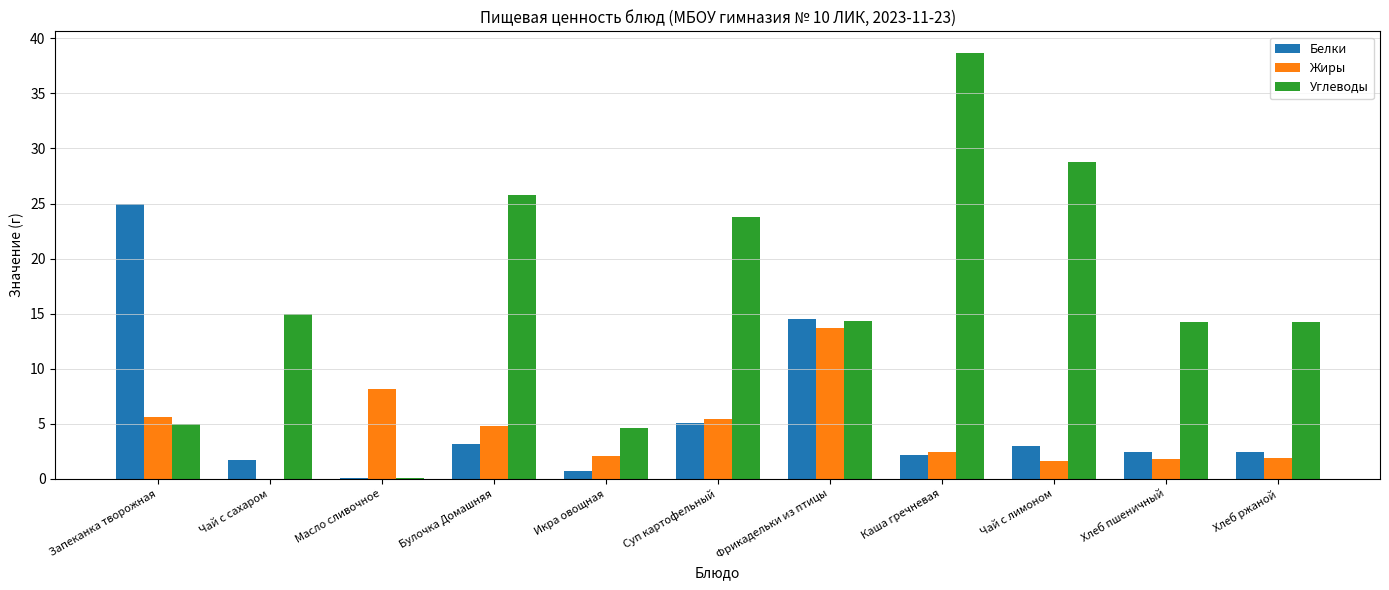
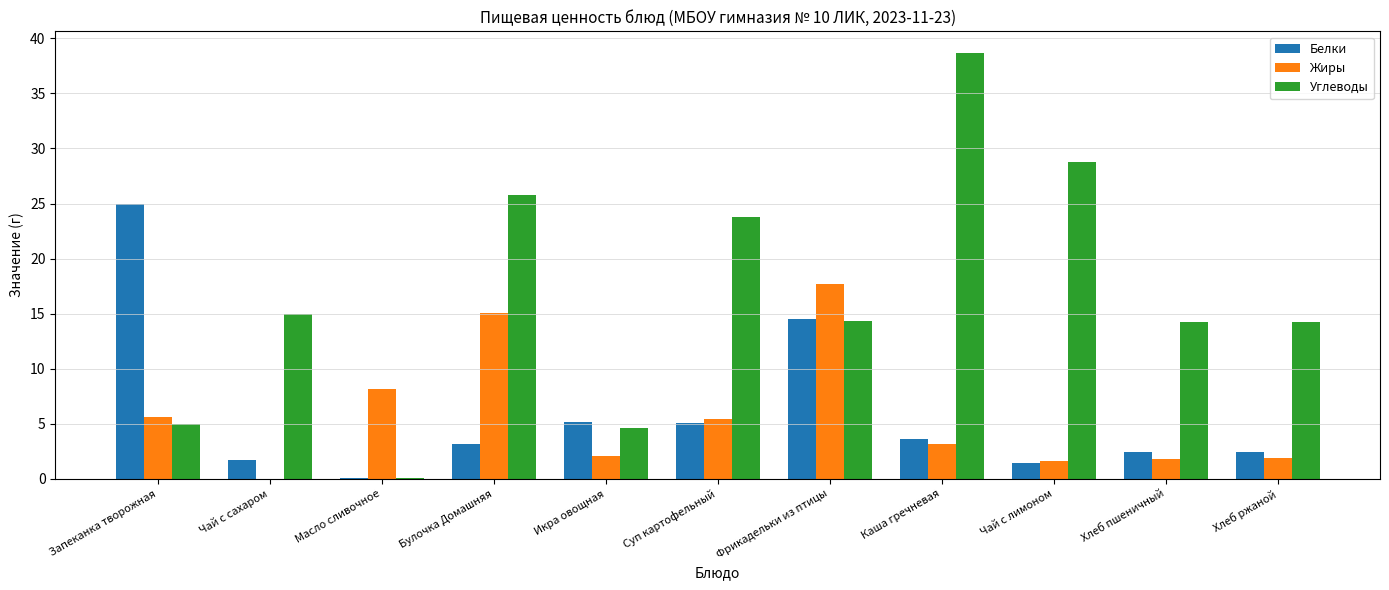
  {
    "Белки": {
      "Запеканка творожная": 25.0,
      "Чай с сахаром": 1.7,
      "Булочка Домашняя": 3.2,
-     "Икра овощная": 0.7,
+     "Икра овощная": 5.1,
      "Суп картофельный": 5.1,
      "Фрикадельки из птицы": 14.5,
-     "Каша гречневая": 2.2,
-     "Чай с лимоном": 3.0,
+     "Каша гречневая": 3.6,
+     "Чай с лимоном": 1.4,
      "Хлеб пшеничный": 2.4,
      "Хлеб ржаной": 2.4
    },
    "Жиры": {
      "Запеканка творожная": 5.6,
      "Чай с сахаром": 0.0,
      "Масло сливочное": 8.2,
-     "Булочка Домашняя": 4.8,
+     "Булочка Домашняя": 15.1,
      "Икра овощная": 2.0,
      "Суп картофельный": 5.4,
-     "Фрикадельки из птицы": 13.7,
-     "Каша гречневая": 2.4,
+     "Фрикадельки из птицы": 17.7,
+     "Каша гречневая": 3.2,
      "Чай с лимоном": 1.6,
      "Хлеб пшеничный": 1.8,
      "Хлеб ржаной": 1.9
    },
    "Углеводы": {
      "Запеканка творожная": 5.0,
      "Чай с сахаром": 15.0,
      "Булочка Домашняя": 25.8,
      "Икра овощная": 4.6,
      "Суп картофельный": 23.8,
      "Фрикадельки из птицы": 14.3,
      "Каша гречневая": 38.7,
      "Чай с лимоном": 28.8,
      "Хлеб пшеничный": 14.2,
      "Хлеб ржаной": 14.2
    }
  }
